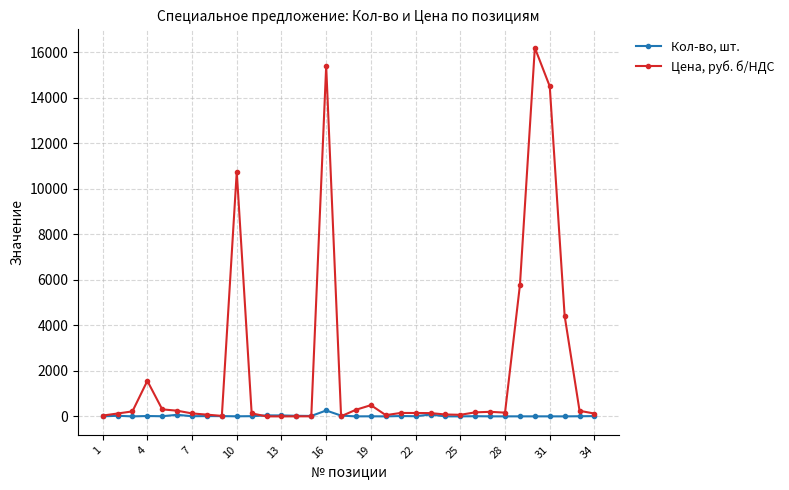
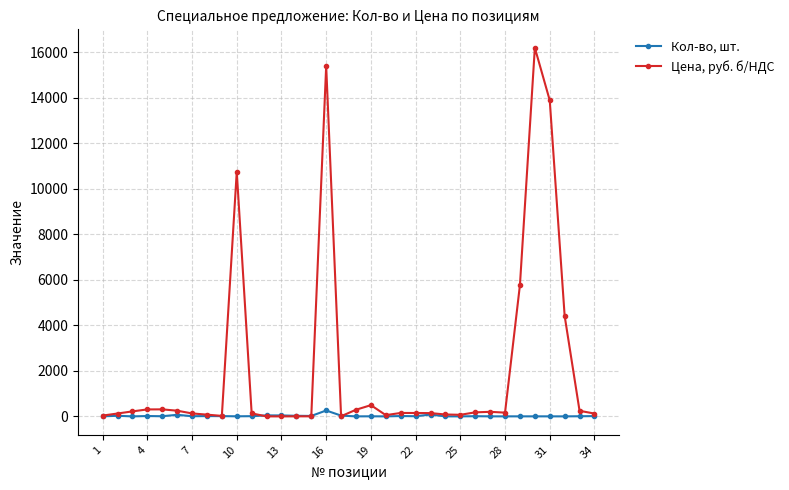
  {
    "Кол-во, шт.": {
      "4": 0,
      "7": 0,
      "10": 0,
      "16": 300,
      "19": 0,
      "22": 0,
      "28": 0,
      "31": 0
    },
    "Цена, руб. б/НДС": {
-     "4": 1600,
+     "4": 300,
      "7": 100,
      "10": 10700,
      "16": 15400,
      "19": 500,
      "22": 100,
      "28": 200,
-     "31": 14500
+     "31": 13900
    }
  }
